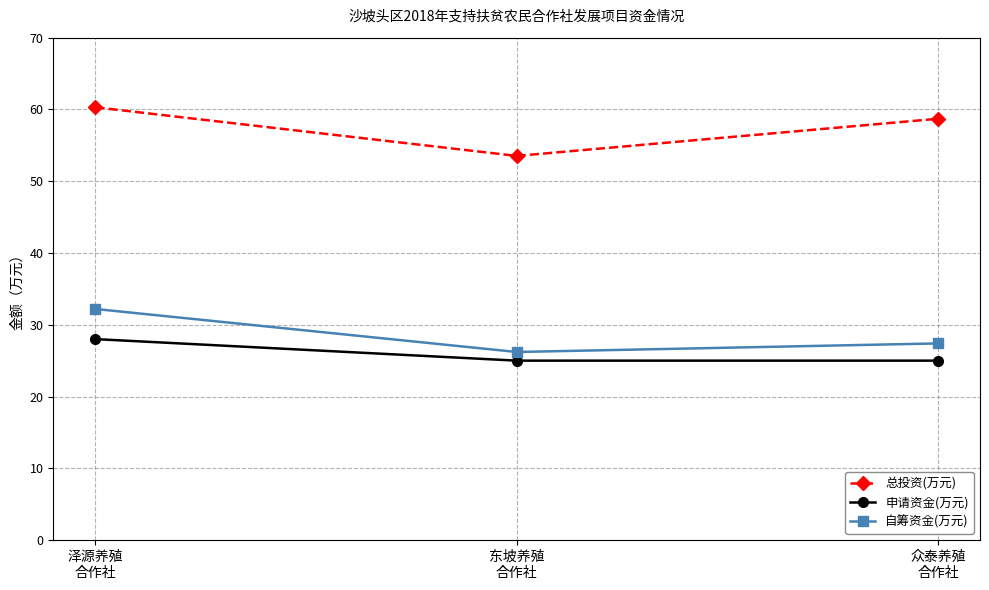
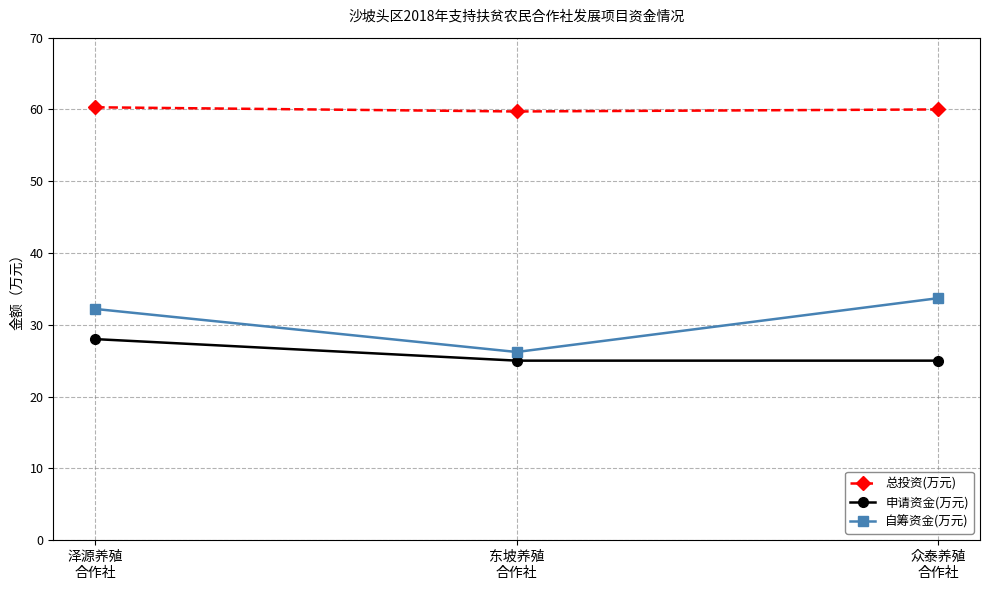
  {
    "总投资(万元)": {
      "泽源养殖 合作社": 60,
-     "东坡养殖 合作社": 54,
-     "众泰养殖 合作社": 59
+     "东坡养殖 合作社": 60,
+     "众泰养殖 合作社": 60
    },
    "申请资金(万元)": {
      "泽源养殖 合作社": 28,
      "东坡养殖 合作社": 25,
      "众泰养殖 合作社": 25
    },
    "自筹资金(万元)": {
      "泽源养殖 合作社": 32,
      "东坡养殖 合作社": 26,
-     "众泰养殖 合作社": 27
+     "众泰养殖 合作社": 34
    }
  }
